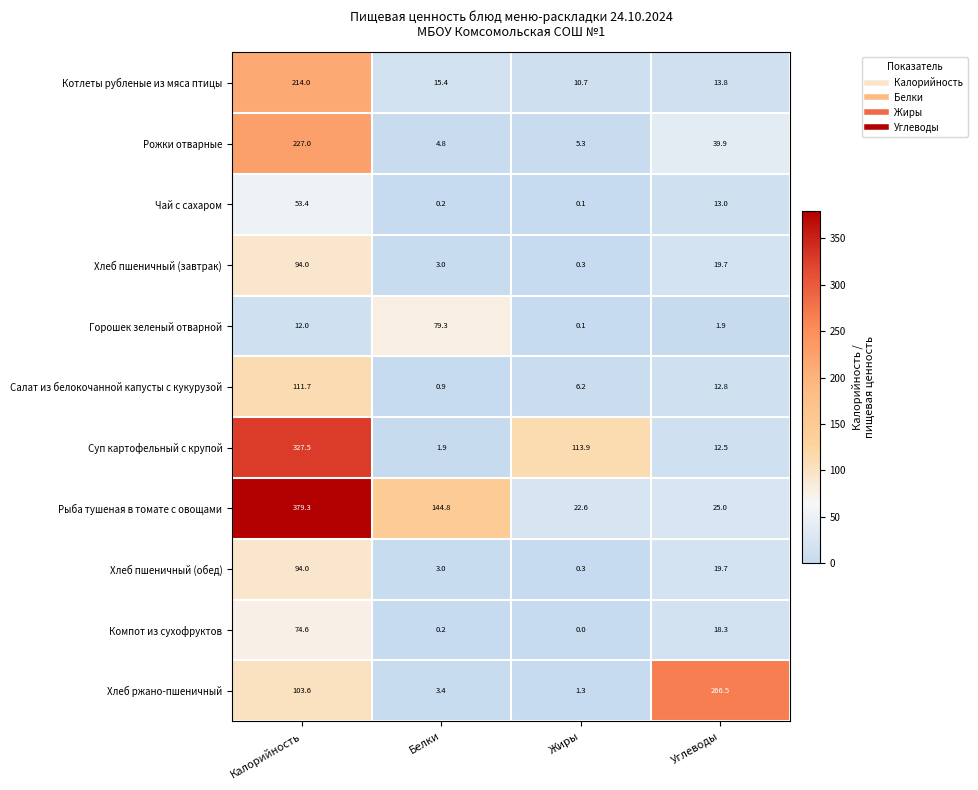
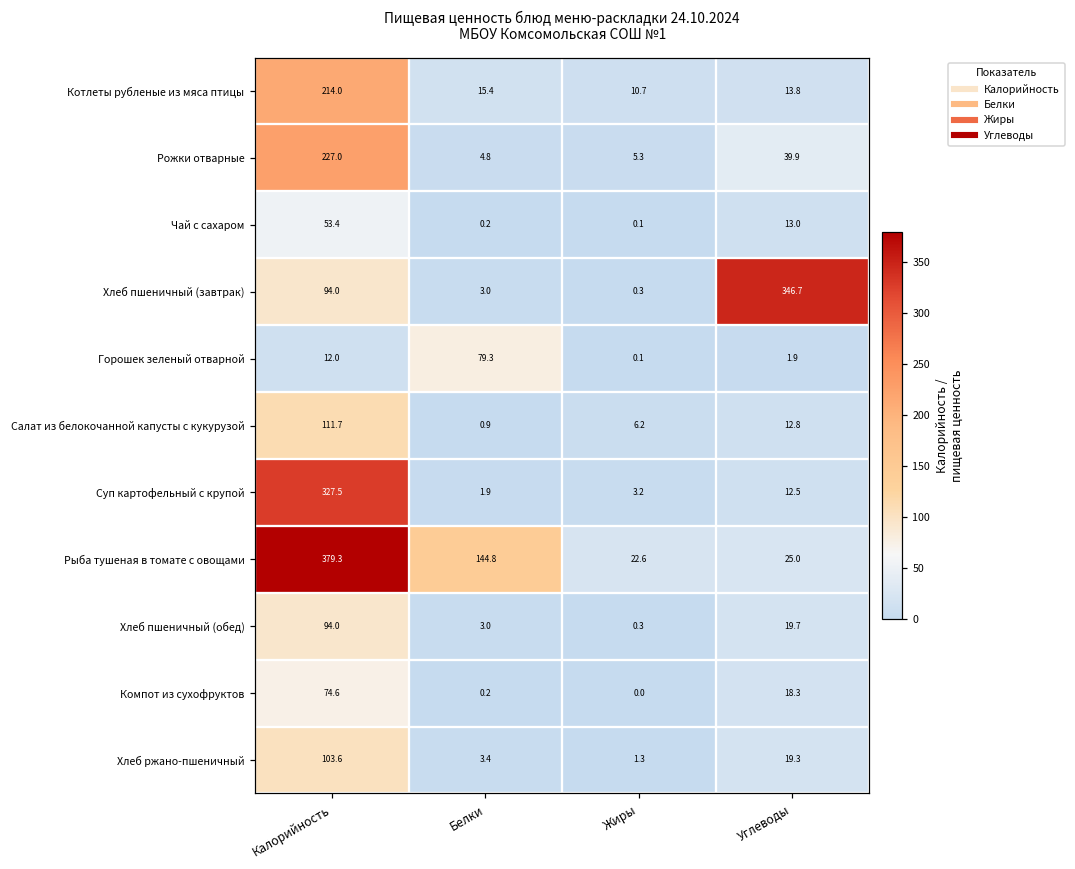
  {
    "Котлеты рубленые из мяса птицы": {
      "Калорийность": 214.0,
      "Белки": 15.4,
      "Жиры": 10.7,
      "Углеводы": 13.8
    },
    "Рожки отварные": {
      "Калорийность": 227.0,
      "Белки": 4.8,
      "Жиры": 5.3,
      "Углеводы": 39.9
    },
    "Чай с сахаром": {
      "Калорийность": 53.4,
      "Белки": 0.2,
      "Жиры": 0.1,
      "Углеводы": 13.0
    },
    "Хлеб пшеничный (завтрак)": {
      "Калорийность": 94.0,
      "Белки": 3.0,
      "Жиры": 0.3,
-     "Углеводы": 19.7
+     "Углеводы": 346.7
    },
    "Горошек зеленый отварной": {
      "Калорийность": 12.0,
      "Белки": 79.3,
      "Жиры": 0.1,
      "Углеводы": 1.9
    },
    "Салат из белокочанной капусты с кукурузой": {
      "Калорийность": 111.7,
      "Белки": 0.9,
      "Жиры": 6.2,
      "Углеводы": 12.8
    },
    "Суп картофельный с крупой": {
      "Калорийность": 327.5,
      "Белки": 1.9,
-     "Жиры": 113.9,
+     "Жиры": 3.2,
      "Углеводы": 12.5
    },
    "Рыба тушеная в томате с овощами": {
      "Калорийность": 379.3,
      "Белки": 144.8,
      "Жиры": 22.6,
      "Углеводы": 25.0
    },
    "Хлеб пшеничный (обед)": {
      "Калорийность": 94.0,
      "Белки": 3.0,
      "Жиры": 0.3,
      "Углеводы": 19.7
    },
    "Компот из сухофруктов": {
      "Калорийность": 74.6,
      "Белки": 0.2,
      "Жиры": 0.0,
      "Углеводы": 18.3
    },
    "Хлеб ржано-пшеничный": {
      "Калорийность": 103.6,
      "Белки": 3.4,
      "Жиры": 1.3,
-     "Углеводы": 266.5
+     "Углеводы": 19.3
    }
  }
